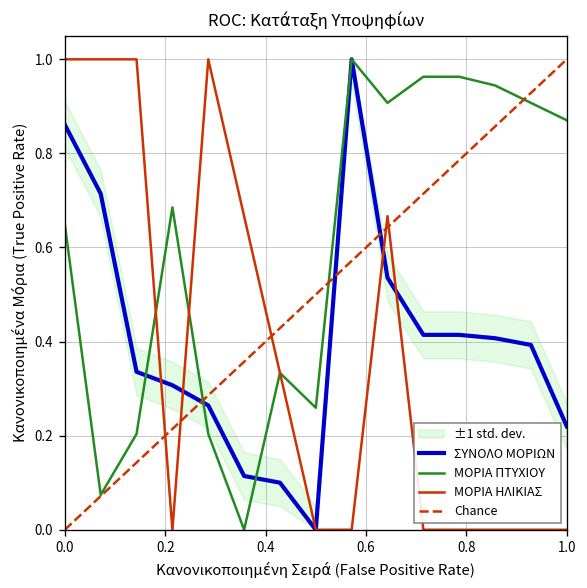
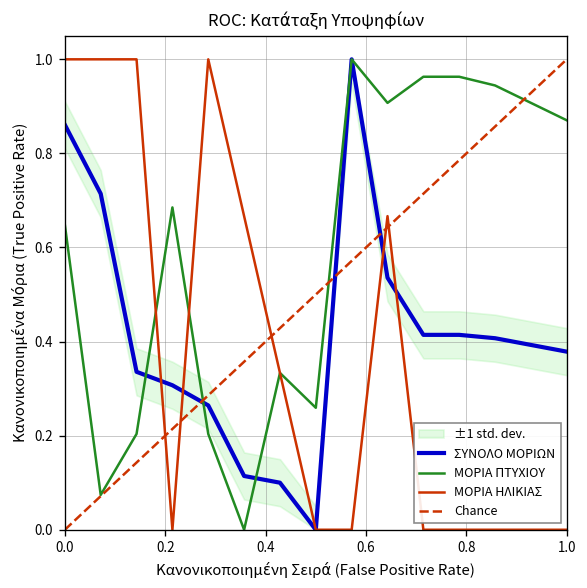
  {
    "ΣΥΝΟΛΟ ΜΟΡΙΩΝ": {
      "0.0": 0.86,
-     "1.0": 0.22
+     "1.0": 0.38
    },
    "ΜΟΡΙΑ ΠΤΥΧΙΟΥ": {
      "0.0": 0.65,
      "1.0": 0.87
    }
  }
